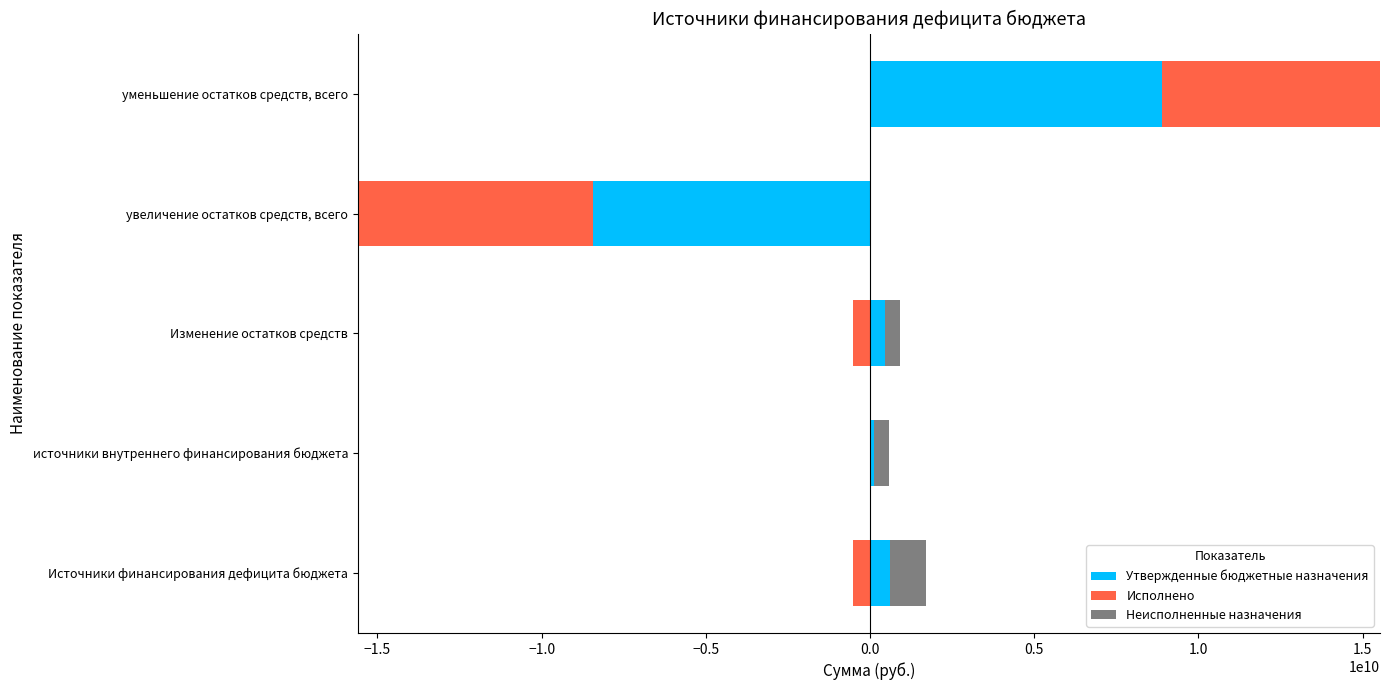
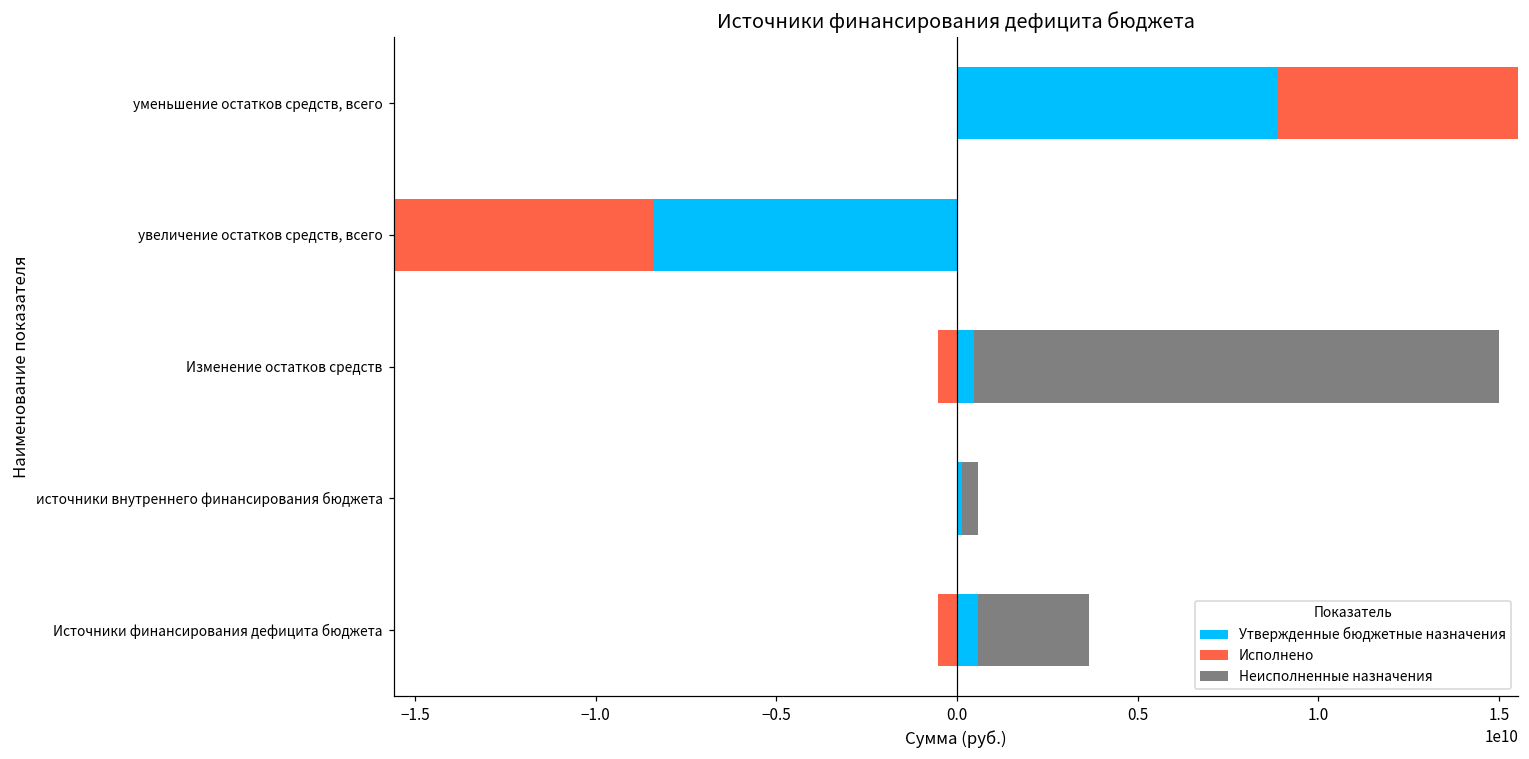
  {
    "Неисполненные назначения": {
      "уменьшение остатков средств, всего": 0,
      "увеличение остатков средств, всего": 0,
-     "Изменение остатков средств": 500000000,
+     "Изменение остатков средств": 14600000000,
      "источники внутреннего финансирования бюджета": 400000000,
-     "Источники финансирования дефицита бюджета": 1100000000
+     "Источники финансирования дефицита бюджета": 3100000000
    }
  }
